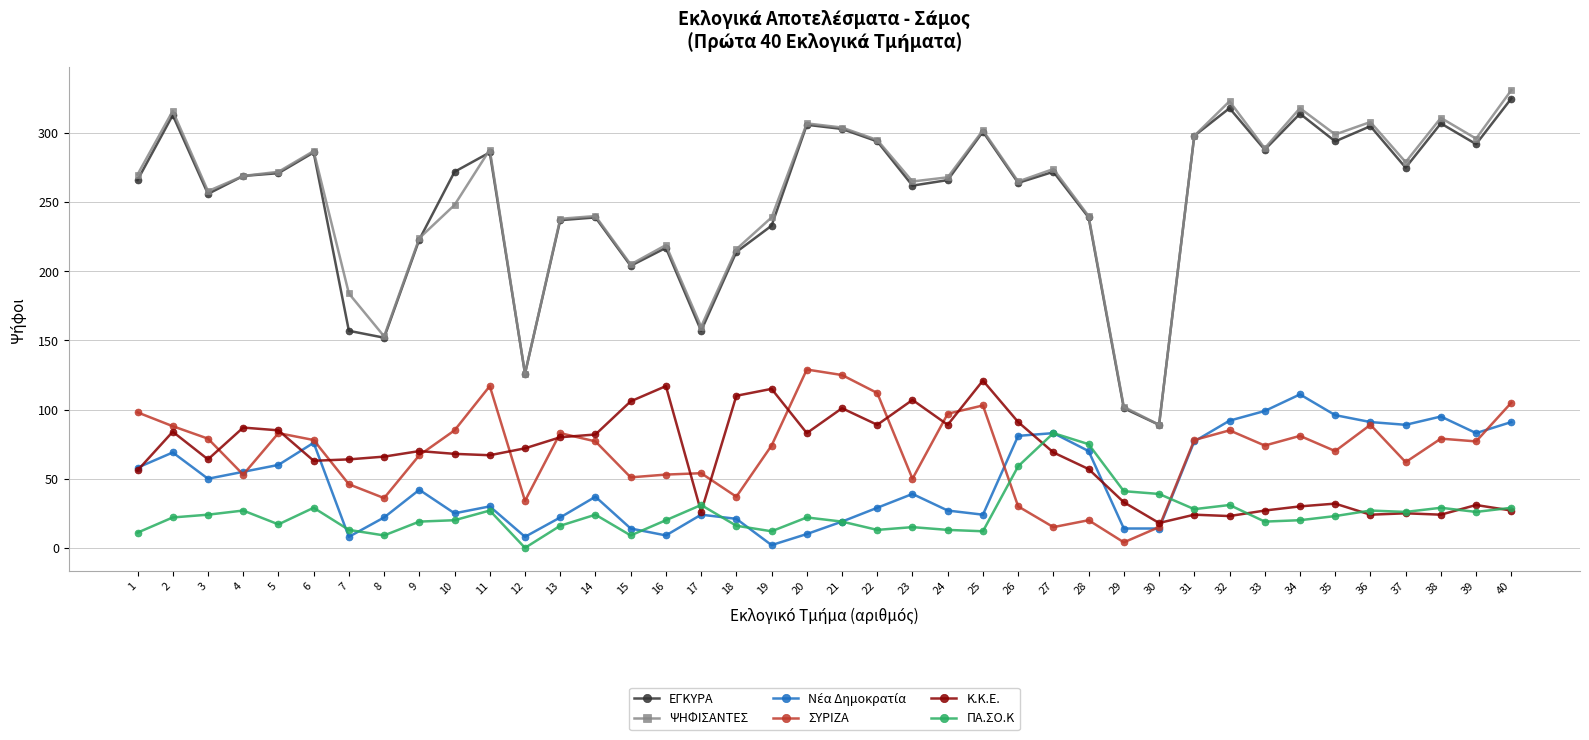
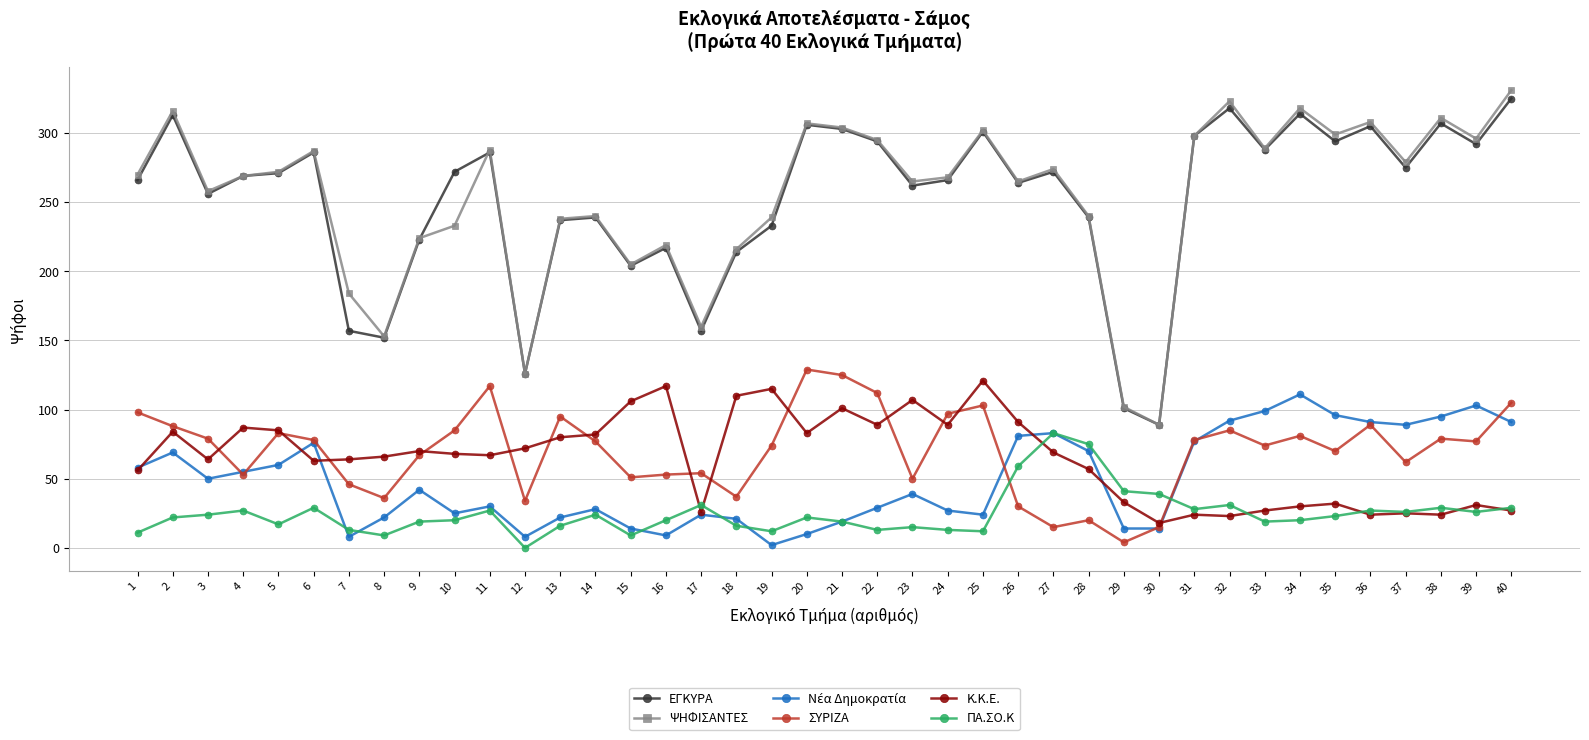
  {
    "ΕΓΚΥΡΑ": {
      "1": 266,
      "2": 313,
      "3": 256,
      "7": 157,
      "10": 272,
      "11": 286,
      "16": 217,
      "17": 157,
      "18": 214,
      "19": 233,
      "23": 262,
      "24": 266,
      "27": 272,
      "32": 318,
      "34": 314,
      "35": 294,
      "36": 305,
      "37": 275,
      "38": 307,
      "39": 292,
      "40": 325
    },
    "ΨΗΦΙΣΑΝΤΕΣ": {
      "1": 270,
      "2": 316,
      "3": 258,
      "7": 184,
-     "10": 248,
+     "10": 233,
      "11": 288,
      "16": 219,
      "17": 160,
      "18": 216,
      "19": 239,
      "23": 265,
      "24": 268,
      "27": 274,
      "32": 323,
      "34": 318,
      "35": 299,
      "36": 308,
      "37": 279,
      "38": 311,
      "39": 296,
      "40": 331
    },
    "Νέα Δημοκρατία": {
      "1": 58,
      "2": 69,
      "3": 50,
      "4": 55,
      "5": 60,
      "6": 76,
      "7": 8,
      "8": 22,
      "9": 42,
      "10": 25,
      "11": 30,
      "12": 8,
      "13": 22,
-     "14": 37,
+     "14": 28,
      "15": 14,
      "16": 9,
      "17": 24,
      "18": 21,
      "19": 2,
      "20": 10,
      "22": 29,
      "23": 39,
      "24": 27,
      "25": 24,
      "26": 81,
      "28": 70,
      "29": 14,
      "32": 92,
      "33": 99,
      "34": 111,
      "35": 96,
      "36": 91,
      "37": 89,
      "38": 95,
-     "39": 83,
+     "39": 103,
      "40": 91
    },
    "ΣΥΡΙΖΑ": {
      "1": 98,
      "2": 88,
      "3": 79,
      "4": 53,
      "5": 83,
      "6": 78,
      "7": 46,
      "8": 36,
      "9": 67,
      "10": 85,
      "11": 117,
      "12": 34,
-     "13": 83,
+     "13": 95,
      "14": 77,
      "15": 51,
      "16": 53,
      "17": 54,
      "18": 37,
      "19": 74,
      "20": 129,
      "21": 125,
      "22": 112,
      "23": 50,
      "24": 97,
      "25": 103,
      "26": 30,
      "27": 15,
      "28": 20,
      "29": 4,
      "32": 85,
      "33": 74,
      "34": 81,
      "35": 70,
      "36": 89,
      "37": 62,
      "38": 79,
      "39": 77,
      "40": 105
    },
    "Κ.Κ.Ε.": {
      "1": 56,
      "2": 84,
      "3": 64,
      "4": 87,
      "5": 85,
      "6": 63,
      "7": 64,
      "8": 66,
      "9": 70,
      "10": 68,
      "11": 67,
      "12": 72,
      "13": 80,
      "14": 82,
      "15": 106,
      "16": 117,
      "17": 26,
      "18": 110,
      "19": 115,
      "20": 83,
      "21": 101,
      "22": 89,
      "23": 107,
      "24": 89,
      "25": 121,
      "26": 91,
      "27": 69,
      "28": 57,
      "29": 33,
      "30": 18,
      "31": 24,
      "32": 23,
      "33": 27,
      "34": 30,
      "35": 32,
      "36": 24,
      "38": 24,
      "39": 31,
      "40": 27
    },
    "ΠΑ.ΣΟ.Κ": {
      "1": 11,
      "2": 22,
      "3": 24,
      "4": 27,
      "5": 17,
      "6": 29,
      "7": 13,
      "8": 9,
      "9": 19,
      "10": 20,
      "11": 27,
      "12": 0,
      "13": 16,
      "14": 24,
      "15": 9,
      "16": 20,
      "17": 31,
      "18": 16,
      "19": 12,
      "20": 22,
      "22": 13,
      "23": 15,
      "24": 13,
      "25": 12,
      "26": 59,
      "28": 75,
      "29": 41,
      "30": 39,
      "31": 28,
      "32": 31,
      "33": 19,
      "34": 20,
      "35": 23,
      "36": 27,
      "38": 29,
      "39": 26,
      "40": 29
    }
  }
